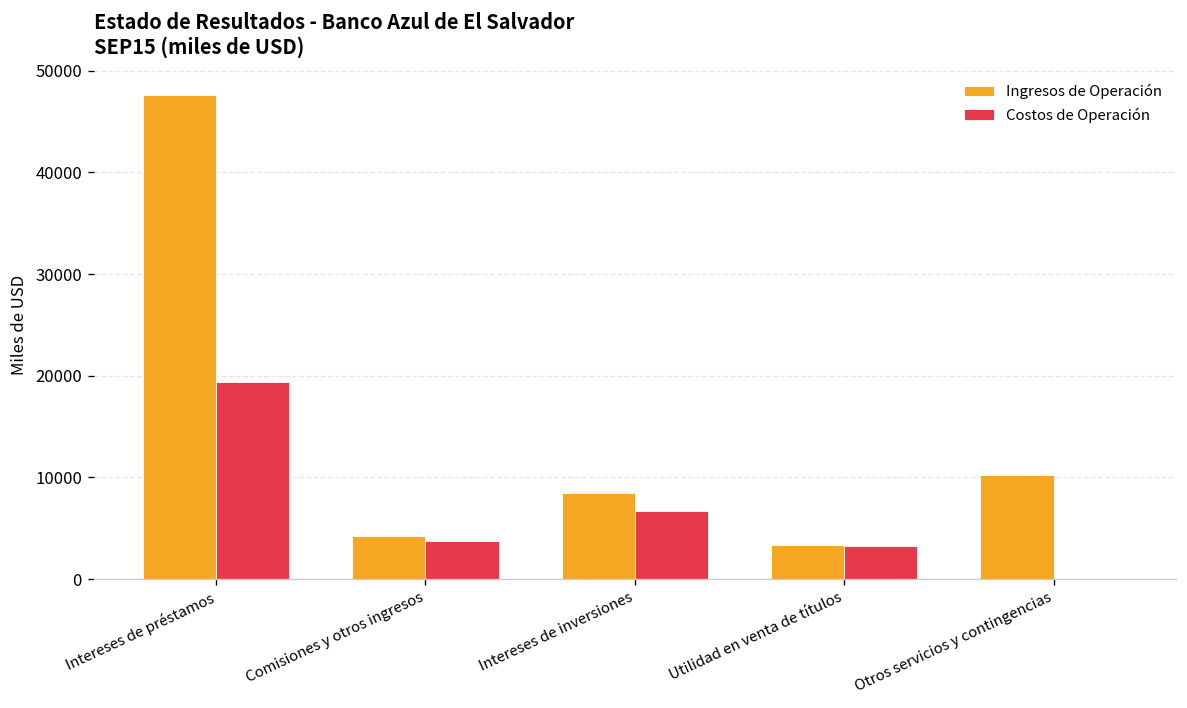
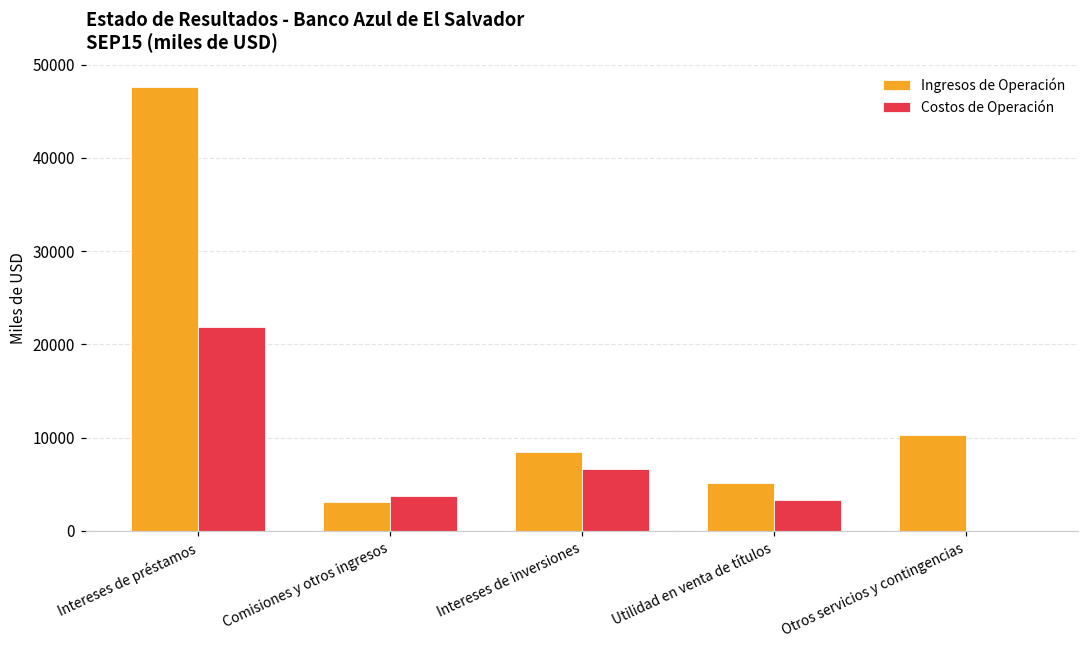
  {
    "Ingresos de Operación": {
      "Intereses de préstamos": 48000,
-     "Comisiones y otros ingresos": 4000,
+     "Comisiones y otros ingresos": 3000,
      "Intereses de inversiones": 8000,
-     "Utilidad en venta de títulos": 3000,
+     "Utilidad en venta de títulos": 5000,
      "Otros servicios y contingencias": 10000
    },
    "Costos de Operación": {
-     "Intereses de préstamos": 19000,
+     "Intereses de préstamos": 22000,
      "Comisiones y otros ingresos": 4000,
      "Intereses de inversiones": 7000,
      "Utilidad en venta de títulos": 3000,
      "Otros servicios y contingencias": 0
    }
  }
